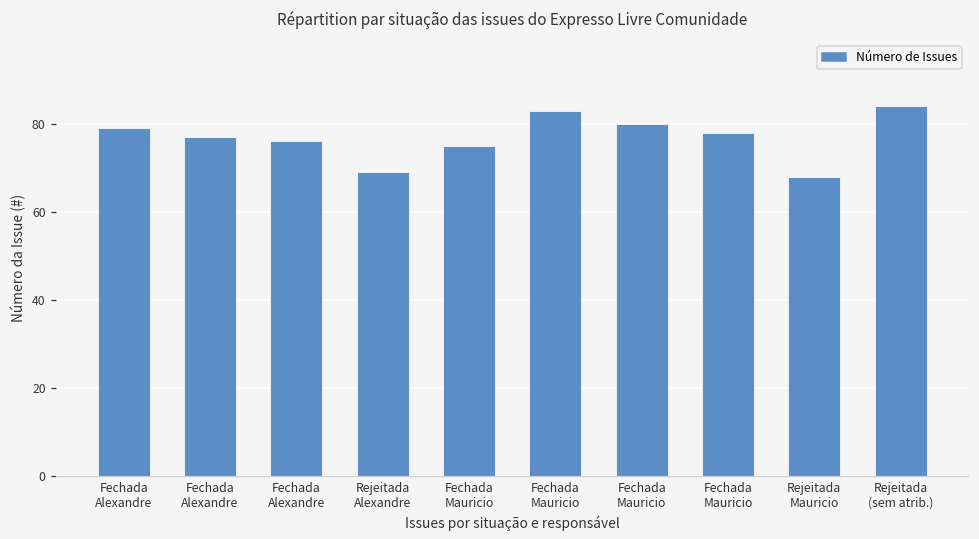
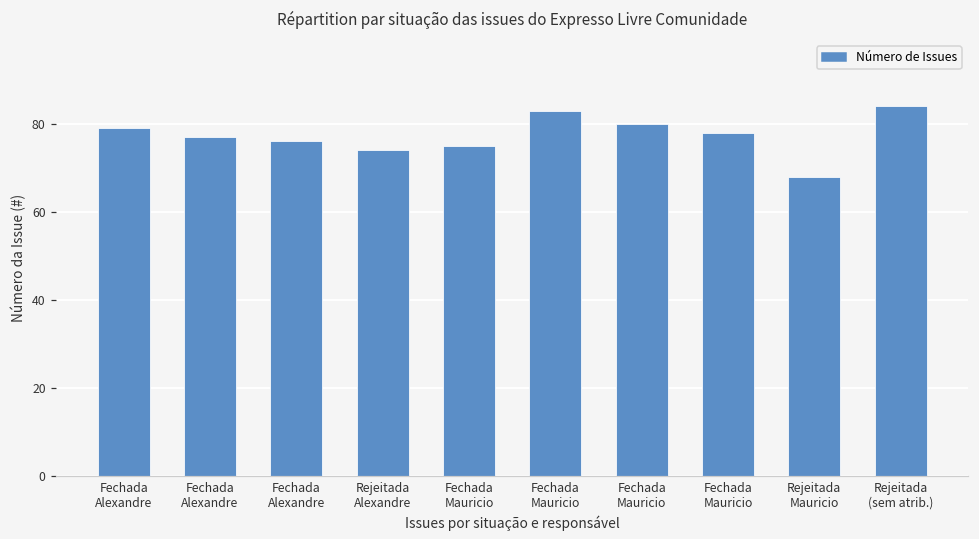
  {
-   "Rejeitada Alexandre": 69,
+   "Rejeitada Alexandre": 74,
    "Rejeitada Mauricio": 68,
    "Rejeitada (sem atrib.)": 84
  }
